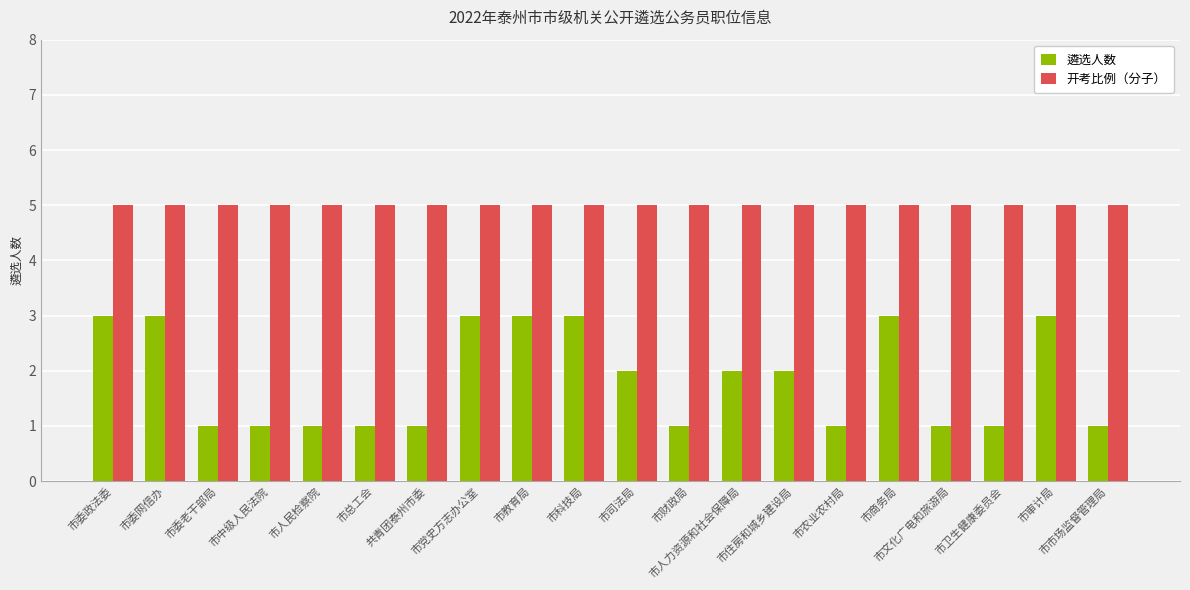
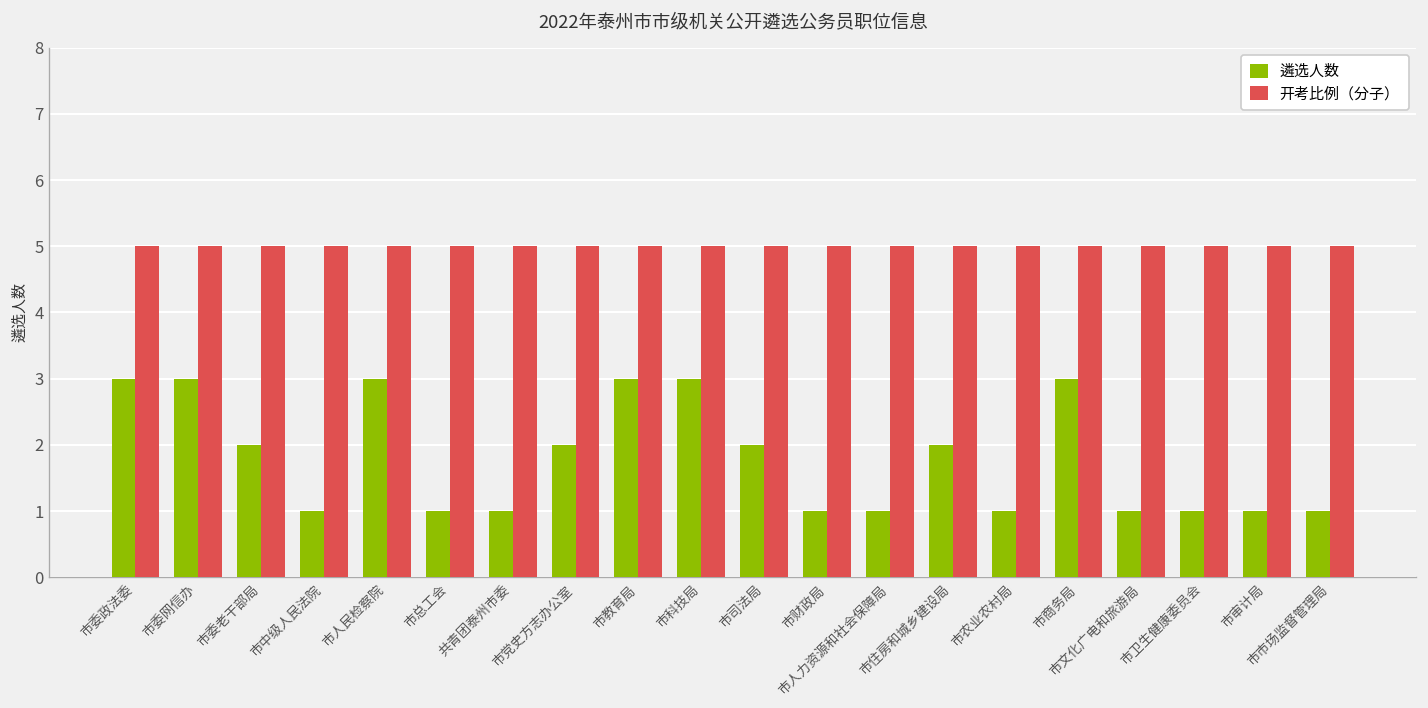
  {
    "遴选人数": {
      "市委政法委": 3,
      "市委网信办": 3,
-     "市委老干部局": 1,
+     "市委老干部局": 2,
      "市中级人民法院": 1,
-     "市人民检察院": 1,
+     "市人民检察院": 3,
      "市总工会": 1,
      "共青团泰州市委": 1,
-     "市党史方志办公室": 3,
+     "市党史方志办公室": 2,
      "市教育局": 3,
      "市科技局": 3,
      "市司法局": 2,
      "市财政局": 1,
-     "市人力资源和社会保障局": 2,
+     "市人力资源和社会保障局": 1,
      "市住房和城乡建设局": 2,
      "市农业农村局": 1,
      "市商务局": 3,
      "市文化广电和旅游局": 1,
      "市卫生健康委员会": 1,
-     "市审计局": 3,
+     "市审计局": 1,
      "市市场监督管理局": 1
    },
    "开考比例（分子）": {
      "市委政法委": 5,
      "市委网信办": 5,
      "市委老干部局": 5,
      "市中级人民法院": 5,
      "市人民检察院": 5,
      "市总工会": 5,
      "共青团泰州市委": 5,
      "市党史方志办公室": 5,
      "市教育局": 5,
      "市科技局": 5,
      "市司法局": 5,
      "市财政局": 5,
      "市人力资源和社会保障局": 5,
      "市住房和城乡建设局": 5,
      "市农业农村局": 5,
      "市商务局": 5,
      "市文化广电和旅游局": 5,
      "市卫生健康委员会": 5,
      "市审计局": 5,
      "市市场监督管理局": 5
    }
  }
